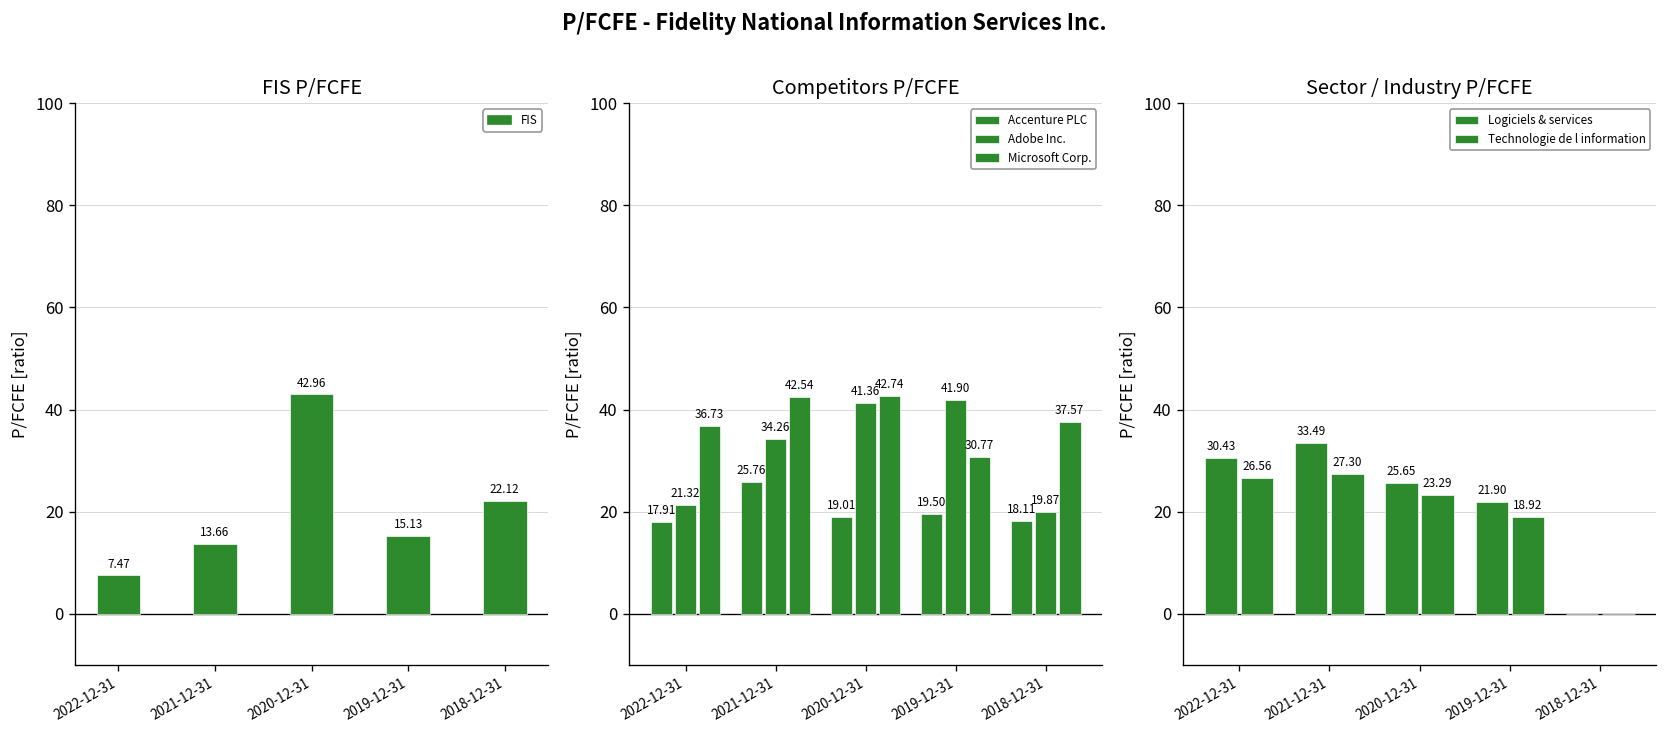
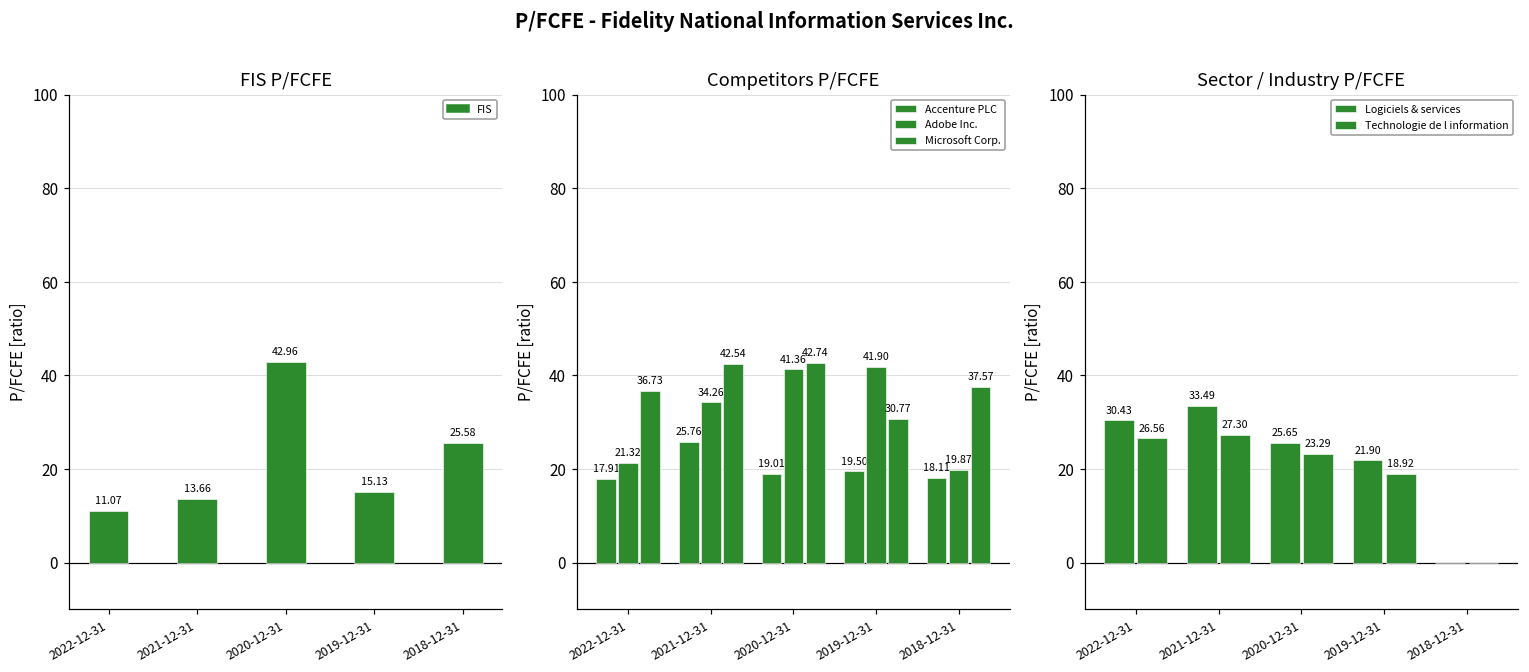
  {
    "FIS P/FCFE": {
-     "2022-12-31": 7.47,
+     "2022-12-31": 11.07,
      "2021-12-31": 13.66,
      "2020-12-31": 42.96,
      "2019-12-31": 15.13,
-     "2018-12-31": 22.12
+     "2018-12-31": 25.58
    }
  }
